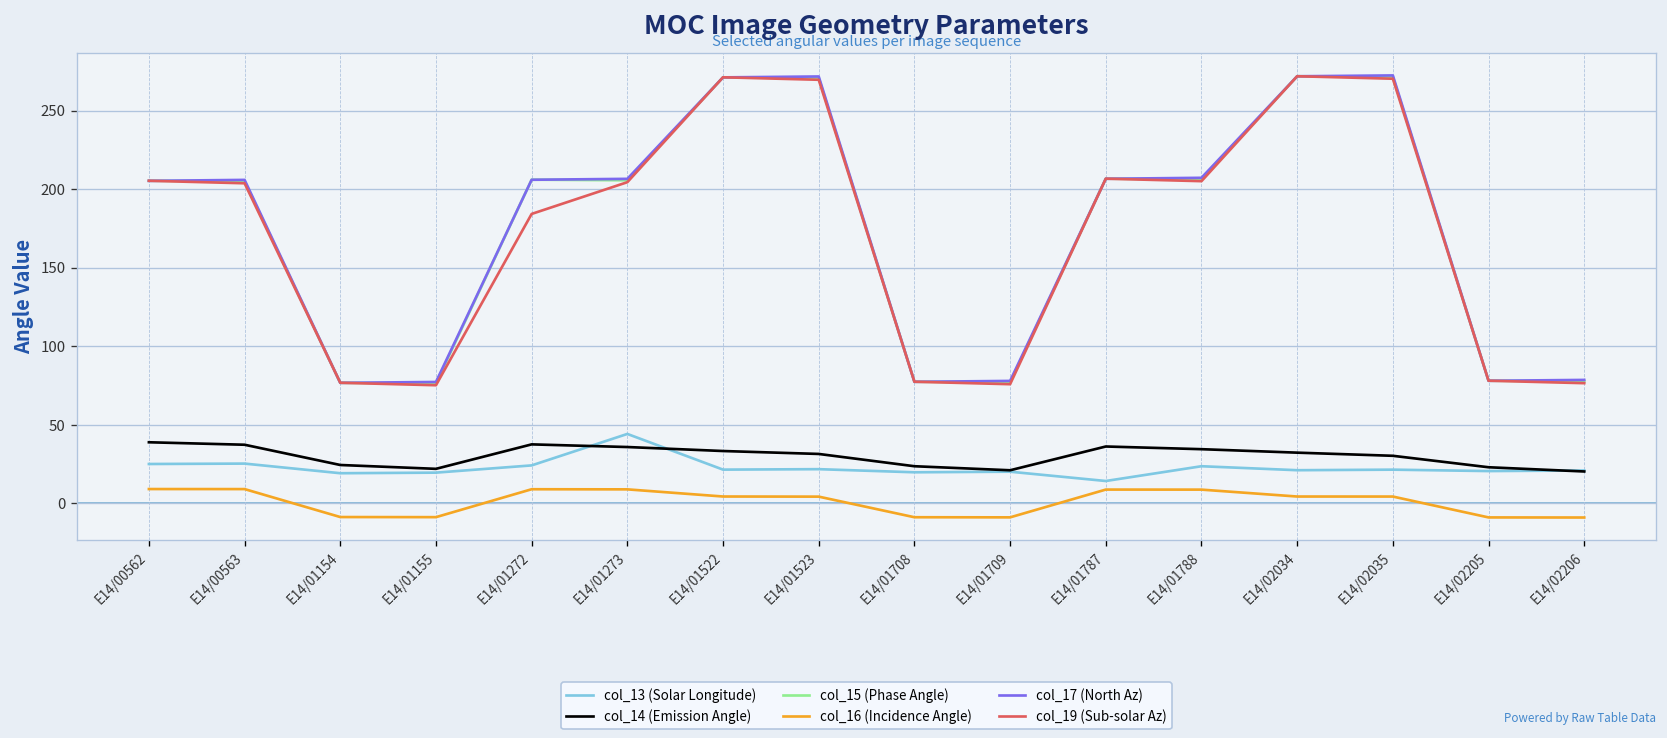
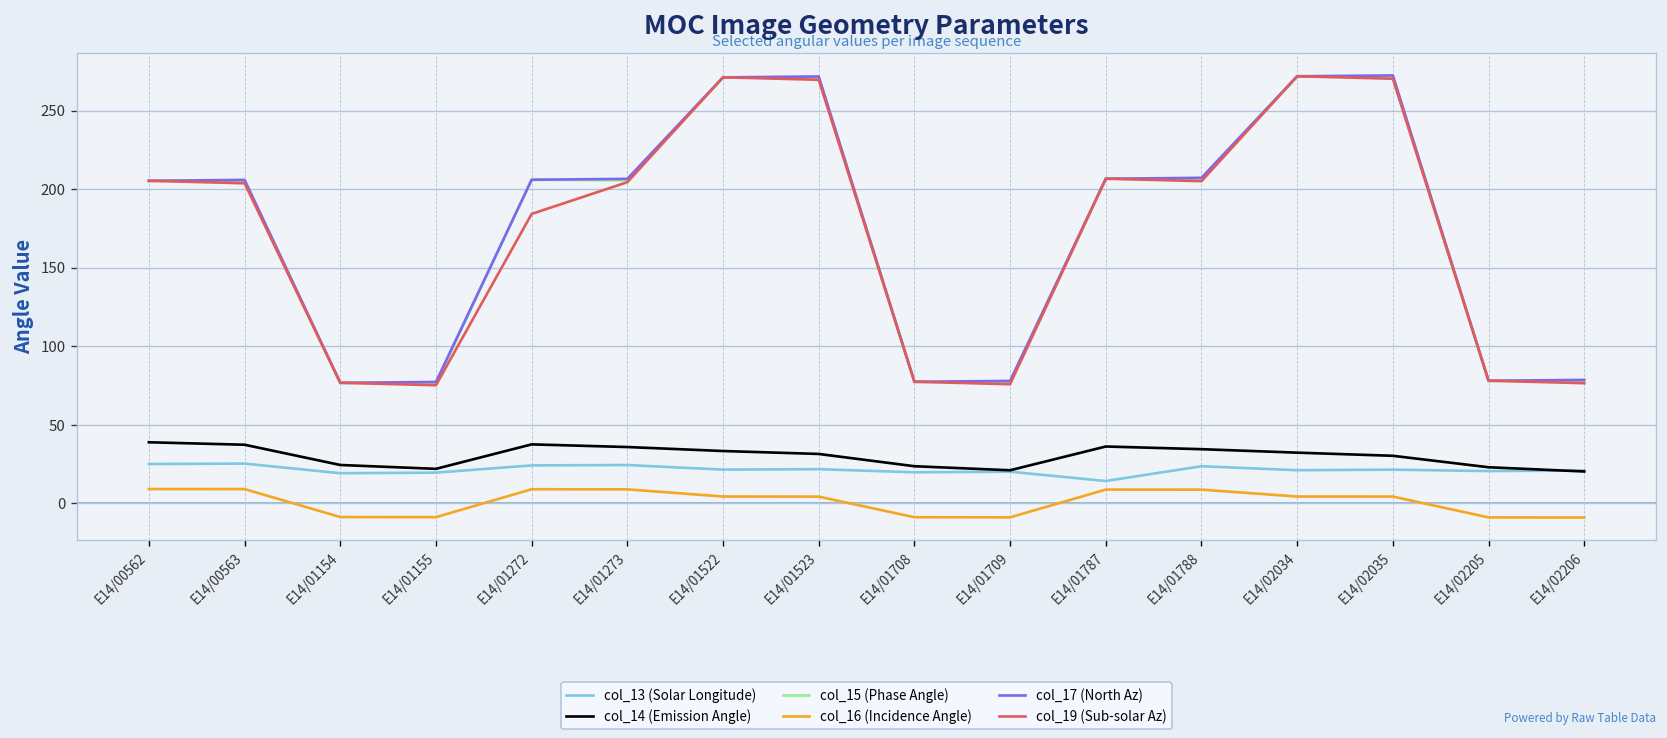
  {
    "col_13 (Solar Longitude)": {
      "E14/00562": 25,
      "E14/00563": 25,
      "E14/01154": 19,
      "E14/01155": 20,
      "E14/01272": 24,
-     "E14/01273": 44,
+     "E14/01273": 24,
      "E14/01522": 21,
      "E14/01523": 22,
      "E14/01708": 20,
      "E14/01787": 14,
      "E14/01788": 24,
      "E14/02034": 21,
      "E14/02035": 21,
      "E14/02205": 21
    },
    "col_14 (Emission Angle)": {
      "E14/00562": 39,
      "E14/00563": 37,
      "E14/01154": 24,
      "E14/01155": 22,
      "E14/01272": 38,
      "E14/01273": 36,
      "E14/01522": 33,
      "E14/01523": 31,
      "E14/01708": 24,
      "E14/01787": 36,
      "E14/01788": 34,
      "E14/02034": 32,
      "E14/02035": 30,
      "E14/02205": 23
    },
    "col_16 (Incidence Angle)": {
      "E14/00562": 9,
      "E14/00563": 9,
      "E14/01154": -9,
      "E14/01155": -9,
      "E14/01272": 9,
      "E14/01273": 9,
      "E14/01522": 4,
      "E14/01523": 4,
      "E14/01708": -9,
      "E14/01709": -9,
      "E14/01787": 9,
      "E14/01788": 9,
      "E14/02034": 4,
      "E14/02035": 4,
      "E14/02205": -9,
      "E14/02206": -9
    },
    "col_19 (Sub-solar Az)": {
      "E14/01272": 184
    }
  }
